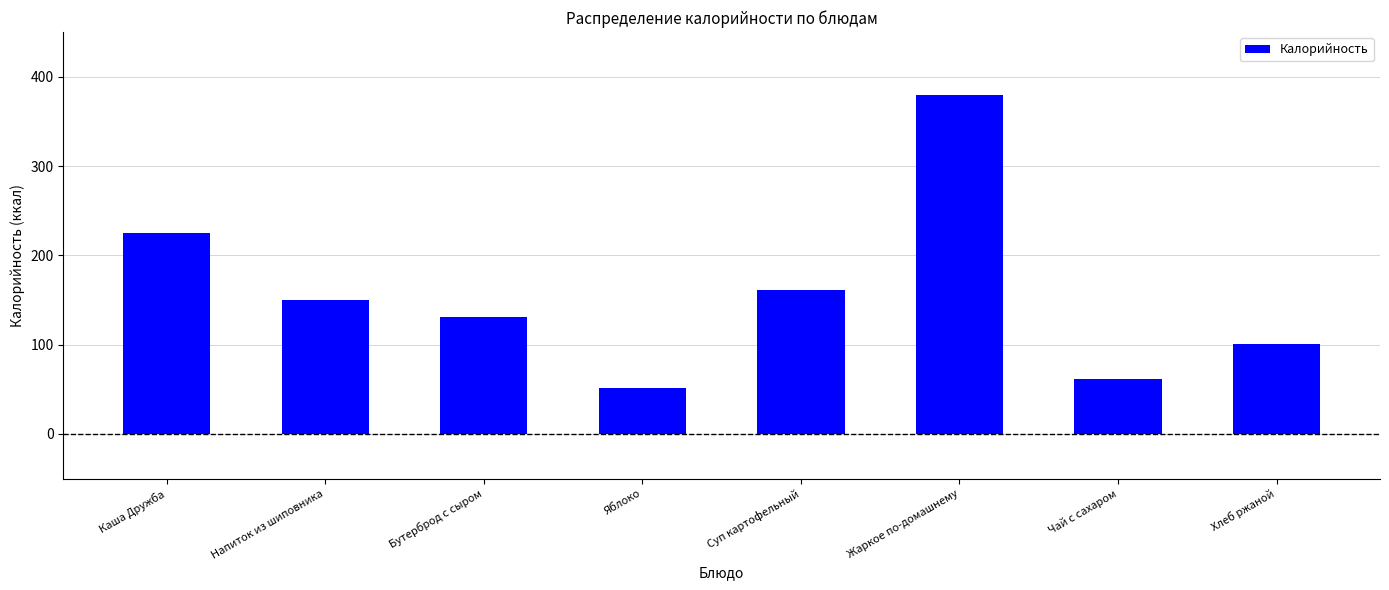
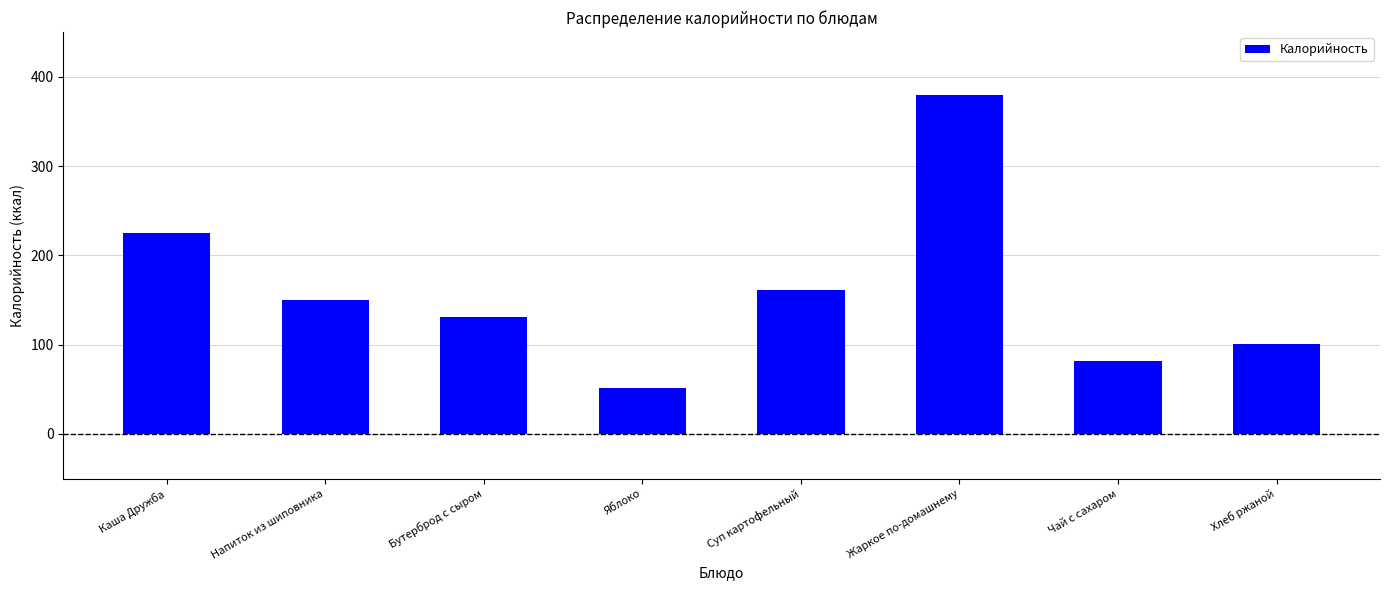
  {
    "Каша Дружба": 230,
    "Напиток из шиповника": 150,
    "Бутерброд с сыром": 130,
    "Яблоко": 50,
    "Суп картофельный": 160,
    "Жаркое по-домашнему": 380,
-   "Чай с сахаром": 60,
+   "Чай с сахаром": 80,
    "Хлеб ржаной": 100
  }
